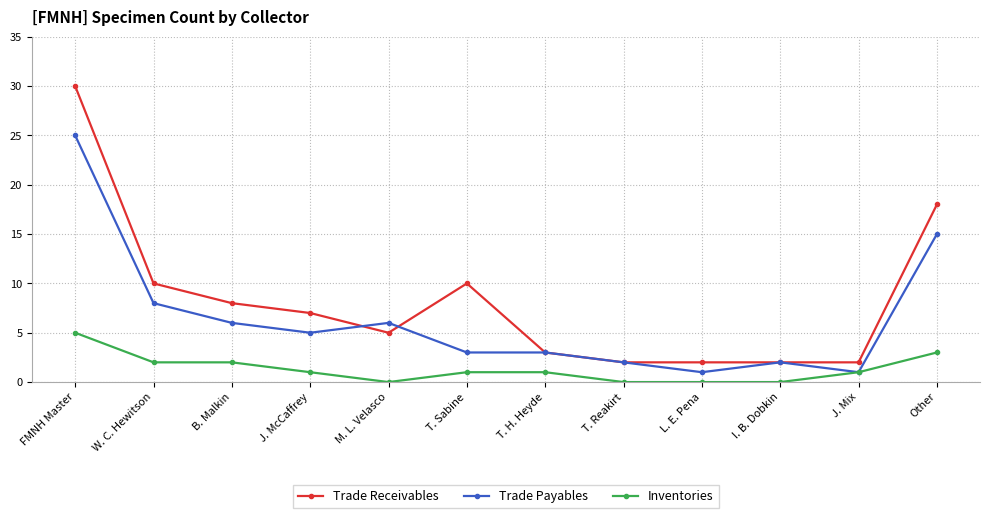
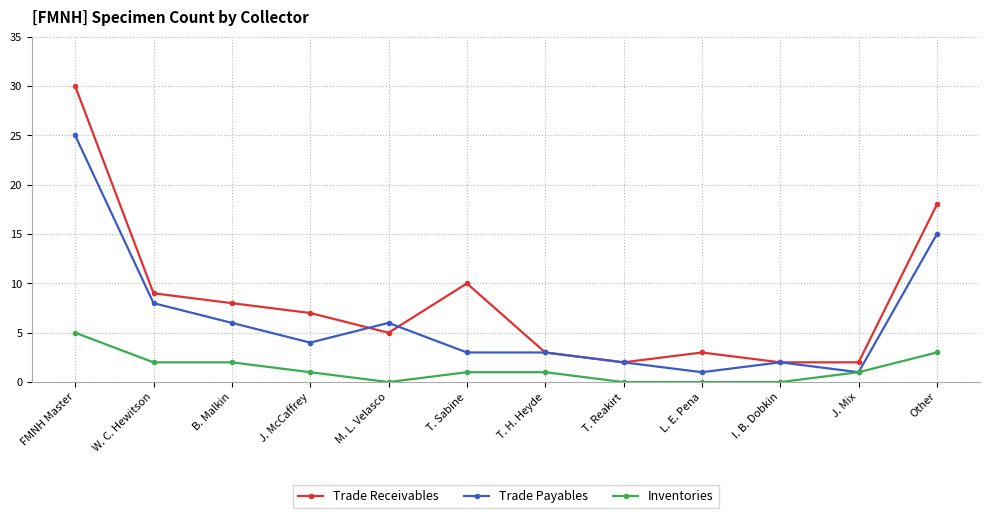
  {
    "Trade Receivables": {
      "FMNH Master": 30,
-     "W. C. Hewitson": 10,
+     "W. C. Hewitson": 9,
      "B. Malkin": 8,
      "J. McCaffrey": 7,
      "M. L. Velasco": 5,
      "T. Sabine": 10,
-     "L. E. Pena": 2,
+     "L. E. Pena": 3,
      "J. Mix": 2,
      "Other": 18
    },
    "Trade Payables": {
      "FMNH Master": 25,
      "W. C. Hewitson": 8,
      "B. Malkin": 6,
-     "J. McCaffrey": 5,
+     "J. McCaffrey": 4,
      "M. L. Velasco": 6,
      "T. Sabine": 3,
      "L. E. Pena": 1,
      "Other": 15
    },
    "Inventories": {
      "FMNH Master": 5,
      "W. C. Hewitson": 2,
      "B. Malkin": 2,
      "J. McCaffrey": 1,
      "M. L. Velasco": 0,
      "T. Sabine": 1,
      "T. H. Heyde": 1,
      "T. Reakirt": 0,
      "L. E. Pena": 0,
      "I. B. Dobkin": 0,
      "Other": 3
    }
  }
